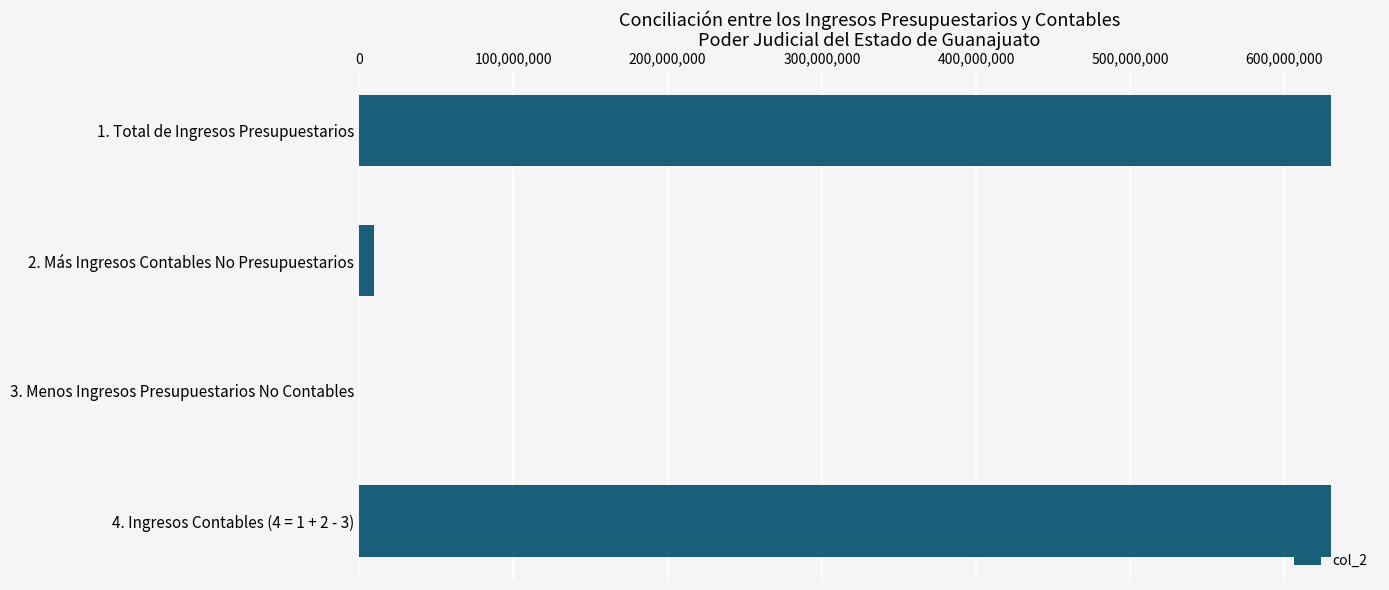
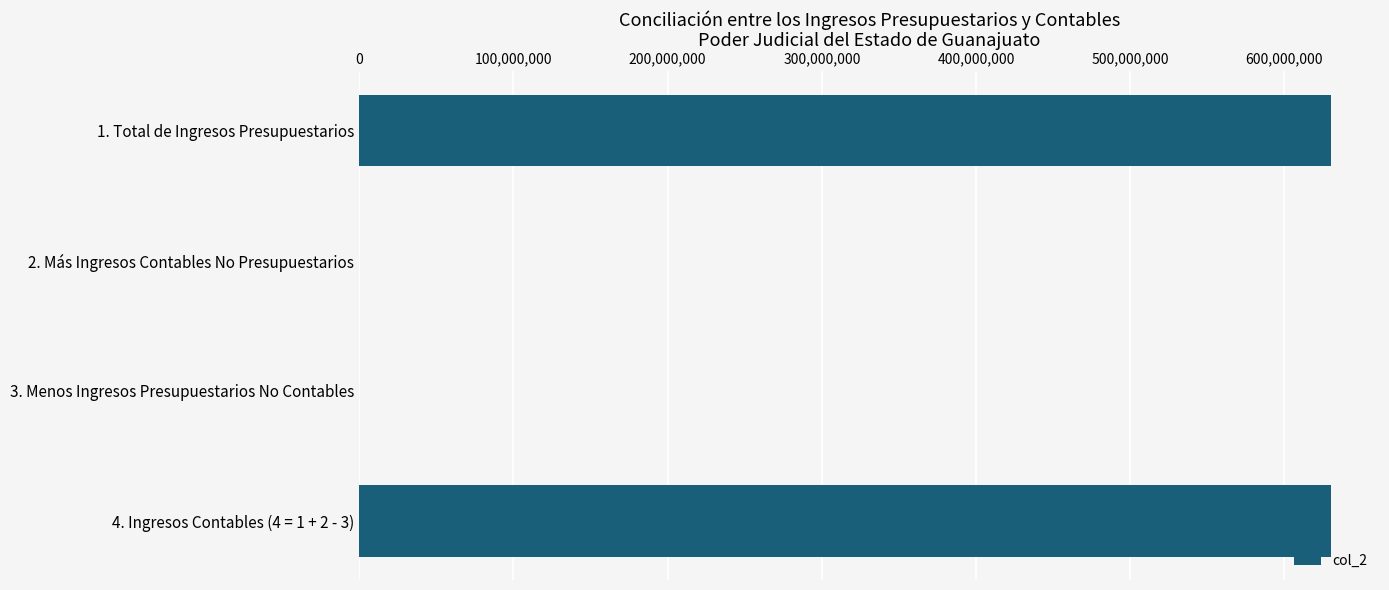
  {
    "1. Total de Ingresos Presupuestarios": "630,000,000",
-   "2. Más Ingresos Contables No Presupuestarios": "10,000,000",
+   "2. Más Ingresos Contables No Presupuestarios": "0",
    "3. Menos Ingresos Presupuestarios No Contables": "0",
    "4. Ingresos Contables (4 = 1 + 2 - 3)": "630,000,000"
  }
